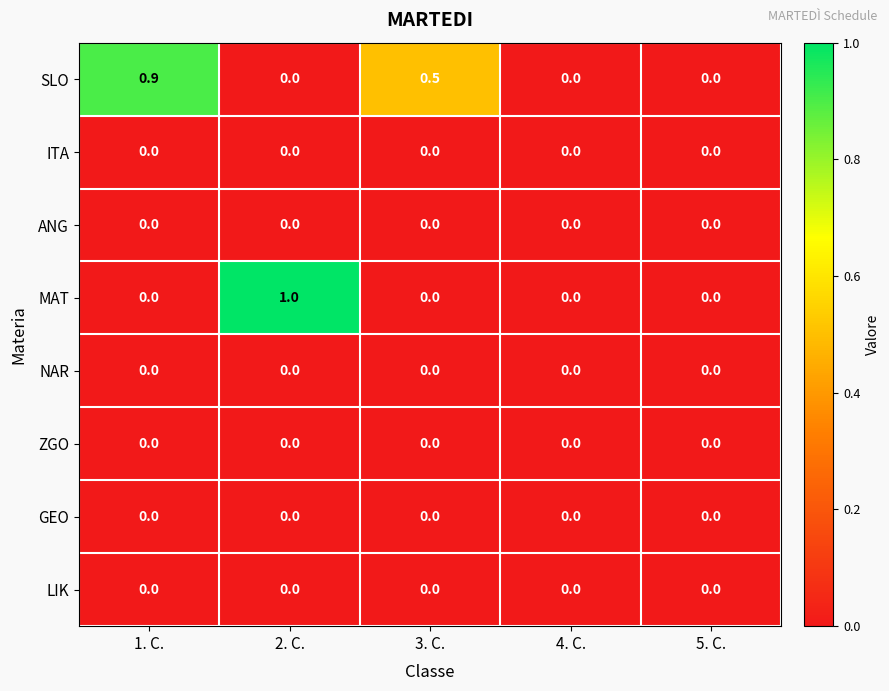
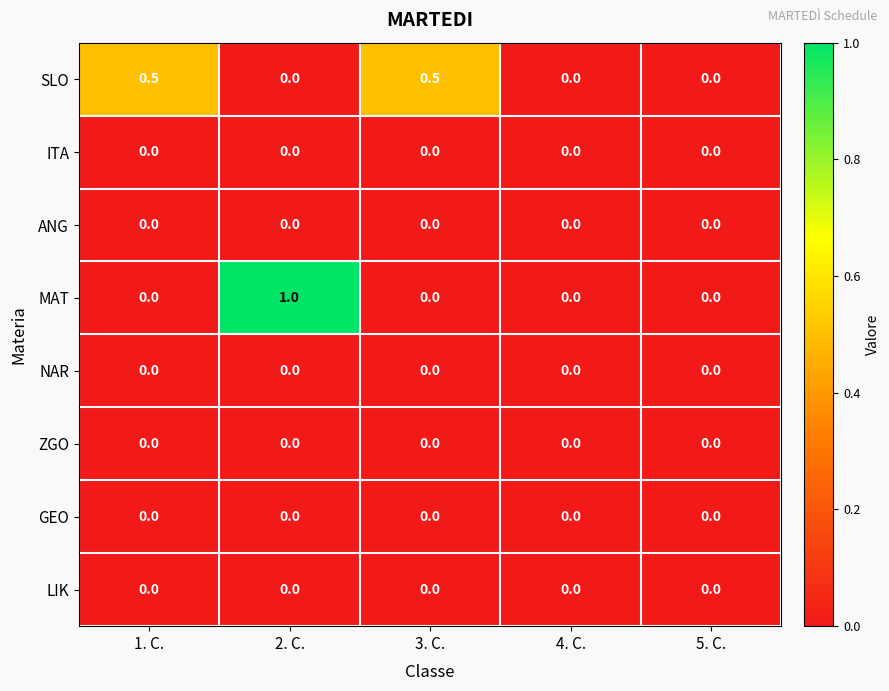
  {
    "SLO": {
-     "1. C.": 0.9,
+     "1. C.": 0.5,
      "2. C.": 0.0,
      "3. C.": 0.5,
      "4. C.": 0.0,
      "5. C.": 0.0
    },
    "ITA": {
      "1. C.": 0.0,
      "2. C.": 0.0,
      "3. C.": 0.0,
      "4. C.": 0.0,
      "5. C.": 0.0
    },
    "ANG": {
      "1. C.": 0.0,
      "2. C.": 0.0,
      "3. C.": 0.0,
      "4. C.": 0.0,
      "5. C.": 0.0
    },
    "MAT": {
      "1. C.": 0.0,
      "2. C.": 1.0,
      "3. C.": 0.0,
      "4. C.": 0.0,
      "5. C.": 0.0
    },
    "NAR": {
      "1. C.": 0.0,
      "2. C.": 0.0,
      "3. C.": 0.0,
      "4. C.": 0.0,
      "5. C.": 0.0
    },
    "ZGO": {
      "1. C.": 0.0,
      "2. C.": 0.0,
      "3. C.": 0.0,
      "4. C.": 0.0,
      "5. C.": 0.0
    },
    "GEO": {
      "1. C.": 0.0,
      "2. C.": 0.0,
      "3. C.": 0.0,
      "4. C.": 0.0,
      "5. C.": 0.0
    },
    "LIK": {
      "1. C.": 0.0,
      "2. C.": 0.0,
      "3. C.": 0.0,
      "4. C.": 0.0,
      "5. C.": 0.0
    }
  }
